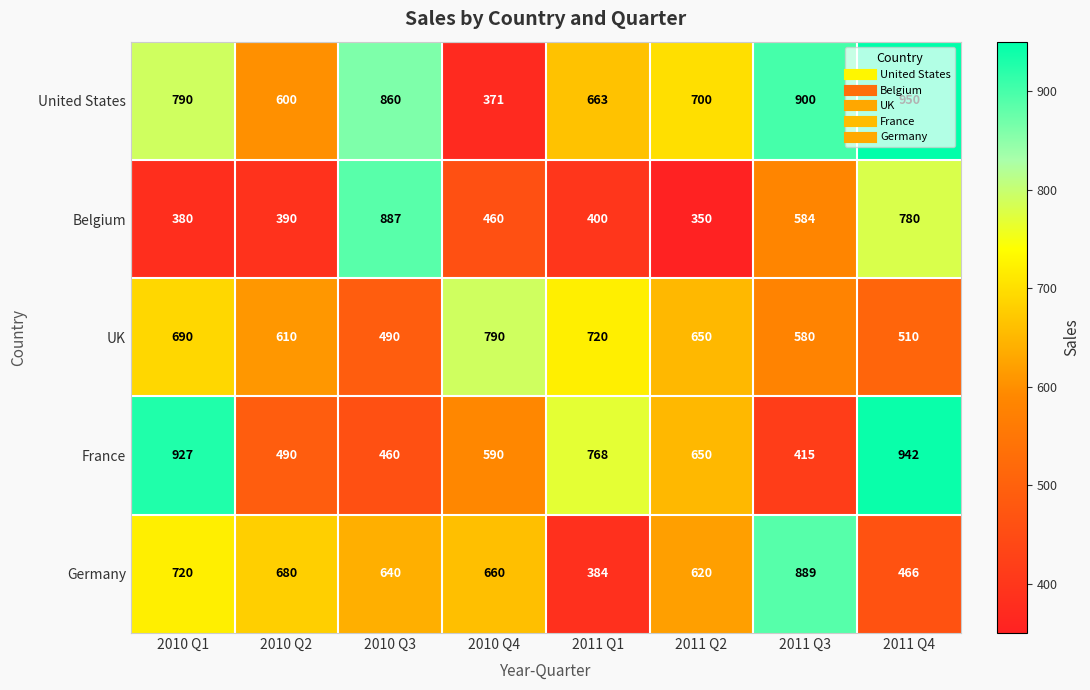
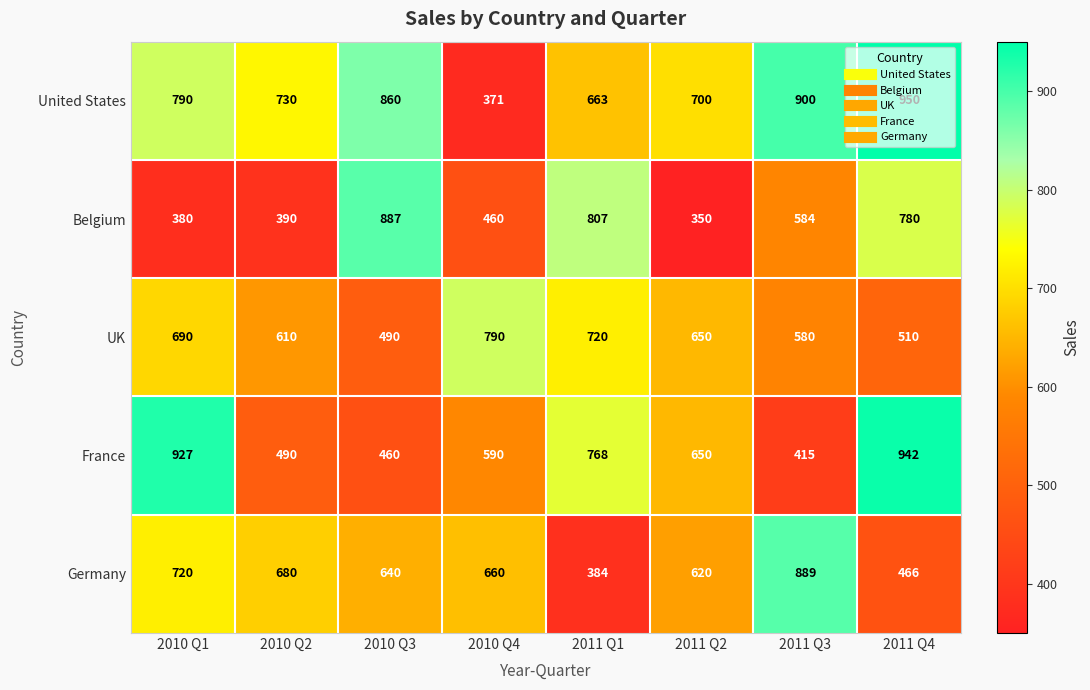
  {
    "United States": {
      "2010 Q1": 790,
-     "2010 Q2": 600,
+     "2010 Q2": 730,
      "2010 Q3": 860,
      "2010 Q4": 371,
      "2011 Q1": 663,
      "2011 Q2": 700,
      "2011 Q3": 900
    },
    "Belgium": {
      "2010 Q1": 380,
      "2010 Q2": 390,
      "2010 Q3": 887,
      "2010 Q4": 460,
-     "2011 Q1": 400,
+     "2011 Q1": 807,
      "2011 Q2": 350,
      "2011 Q3": 584,
      "2011 Q4": 780
    },
    "UK": {
      "2010 Q1": 690,
      "2010 Q2": 610,
      "2010 Q3": 490,
      "2010 Q4": 790,
      "2011 Q1": 720,
      "2011 Q2": 650,
      "2011 Q3": 580,
      "2011 Q4": 510
    },
    "France": {
      "2010 Q1": 927,
      "2010 Q2": 490,
      "2010 Q3": 460,
      "2010 Q4": 590,
      "2011 Q1": 768,
      "2011 Q2": 650,
      "2011 Q3": 415,
      "2011 Q4": 942
    },
    "Germany": {
      "2010 Q1": 720,
      "2010 Q2": 680,
      "2010 Q3": 640,
      "2010 Q4": 660,
      "2011 Q1": 384,
      "2011 Q2": 620,
      "2011 Q3": 889,
      "2011 Q4": 466
    }
  }
